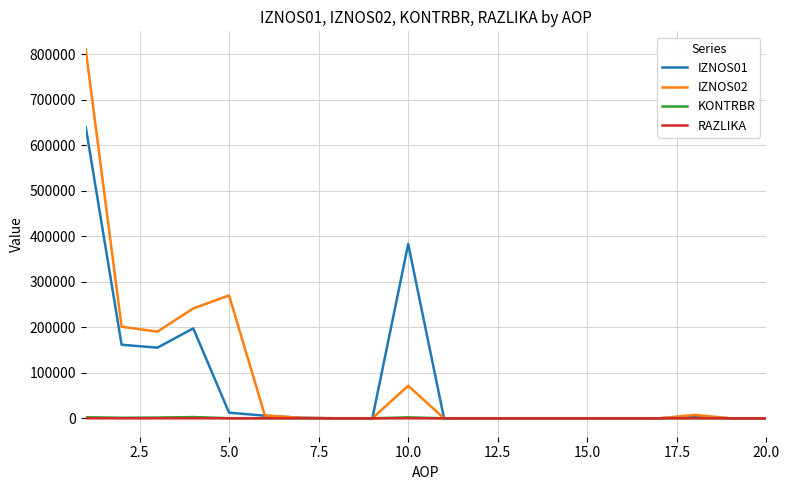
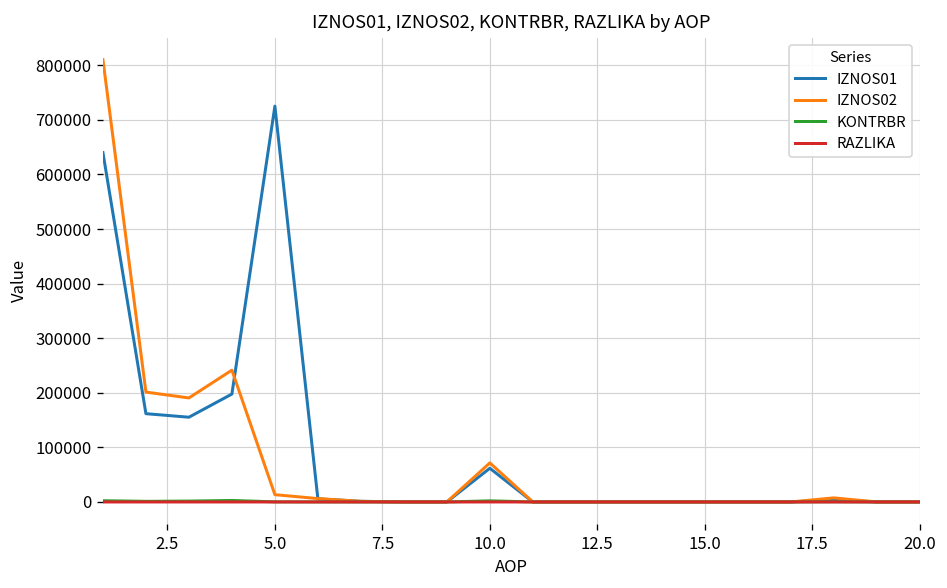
  {
    "IZNOS01": {
-     "5.0": 10000,
-     "10.0": 380000
+     "5.0": 730000,
+     "10.0": 60000
    },
    "IZNOS02": {
-     "5.0": 270000,
+     "5.0": 10000,
      "10.0": 70000
    }
  }
